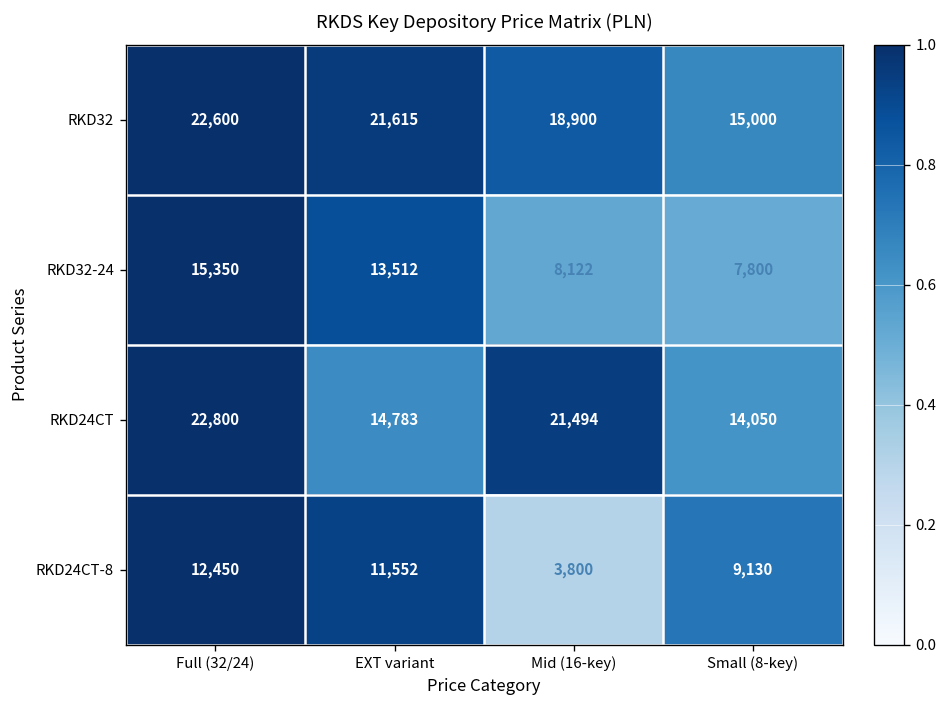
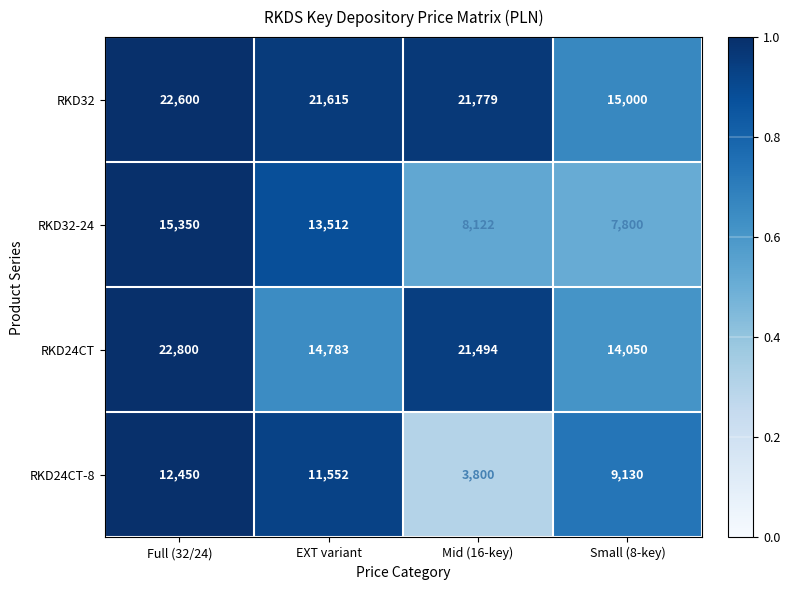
  {
    "RKD32": {
      "Full (32/24)": "22,600",
      "EXT variant": "21,615",
-     "Mid (16-key)": "18,900",
+     "Mid (16-key)": "21,779",
      "Small (8-key)": "15,000"
    },
    "RKD32-24": {
      "Full (32/24)": "15,350",
      "EXT variant": "13,512"
    },
    "RKD24CT": {
      "Full (32/24)": "22,800",
      "EXT variant": "14,783",
      "Mid (16-key)": "21,494",
      "Small (8-key)": "14,050"
    },
    "RKD24CT-8": {
      "Full (32/24)": "12,450",
      "EXT variant": "11,552",
      "Mid (16-key)": "3,800",
      "Small (8-key)": "9,130"
    }
  }
